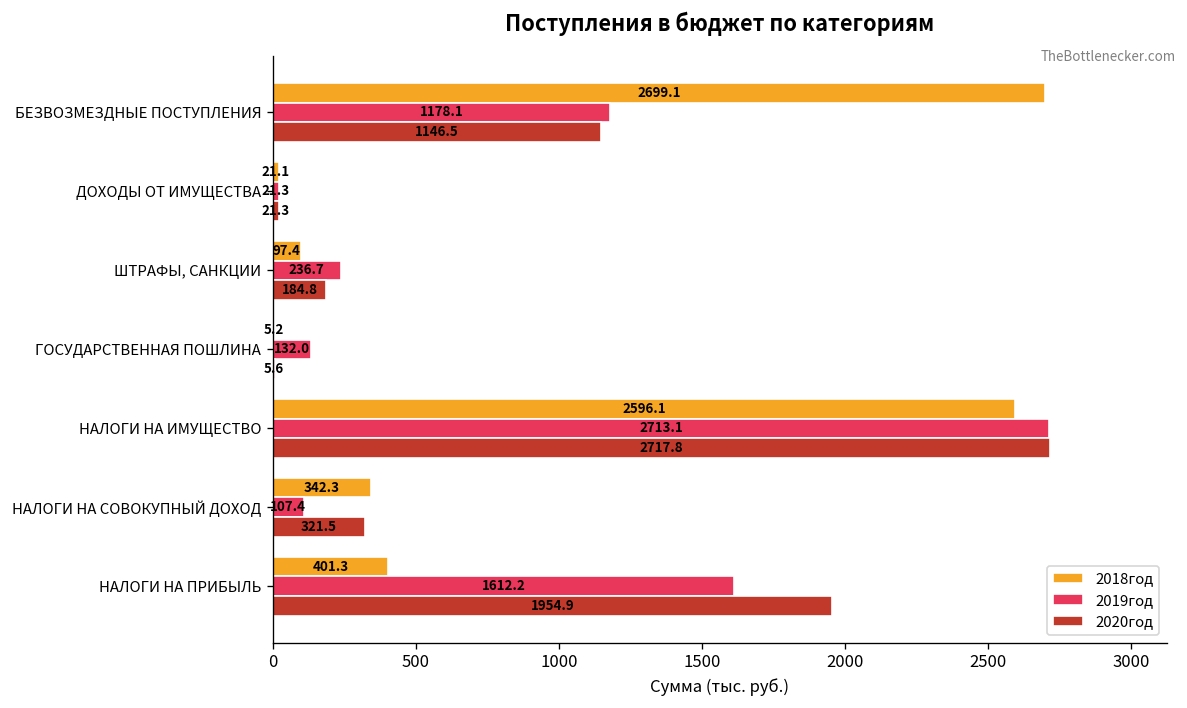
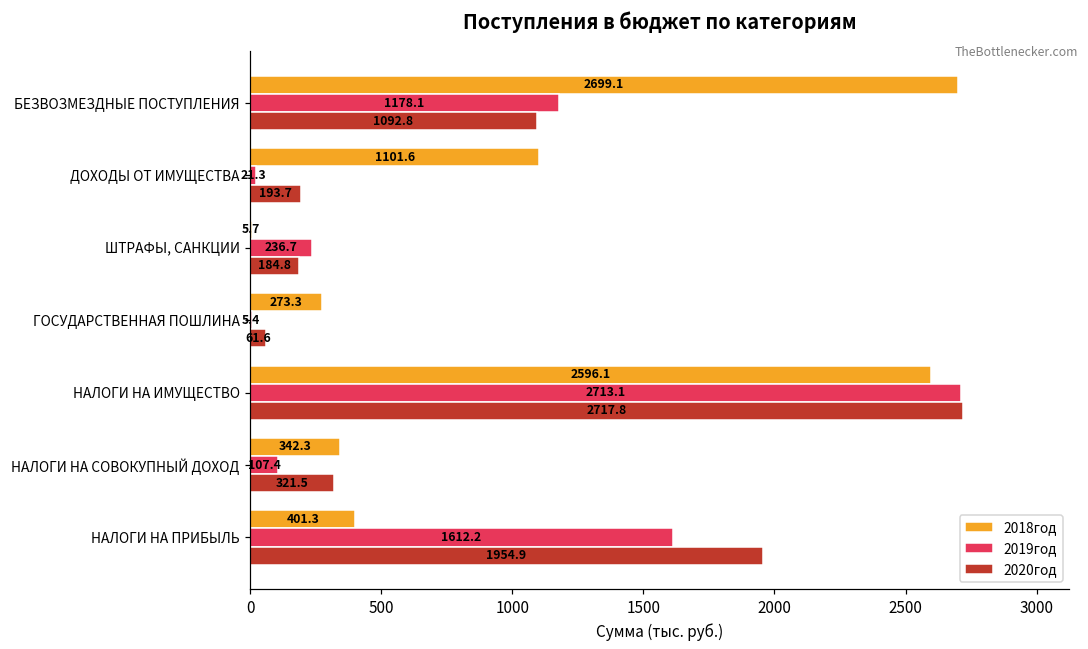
  {
    "2018год": {
      "БЕЗВОЗМЕЗДНЫЕ ПОСТУПЛЕНИЯ": 2699.1,
-     "ДОХОДЫ ОТ ИМУЩЕСТВА": 21.1,
-     "ШТРАФЫ, САНКЦИИ": 97.4,
-     "ГОСУДАРСТВЕННАЯ ПОШЛИНА": 5.2,
+     "ДОХОДЫ ОТ ИМУЩЕСТВА": 1101.6,
+     "ШТРАФЫ, САНКЦИИ": 5.7,
+     "ГОСУДАРСТВЕННАЯ ПОШЛИНА": 273.3,
      "НАЛОГИ НА ИМУЩЕСТВО": 2596.1,
      "НАЛОГИ НА СОВОКУПНЫЙ ДОХОД": 342.3,
      "НАЛОГИ НА ПРИБЫЛЬ": 401.3
    },
    "2019год": {
      "БЕЗВОЗМЕЗДНЫЕ ПОСТУПЛЕНИЯ": 1178.1,
      "ДОХОДЫ ОТ ИМУЩЕСТВА": 21.3,
      "ШТРАФЫ, САНКЦИИ": 236.7,
-     "ГОСУДАРСТВЕННАЯ ПОШЛИНА": 132.0,
+     "ГОСУДАРСТВЕННАЯ ПОШЛИНА": 5.4,
      "НАЛОГИ НА ИМУЩЕСТВО": 2713.1,
      "НАЛОГИ НА СОВОКУПНЫЙ ДОХОД": 107.4,
      "НАЛОГИ НА ПРИБЫЛЬ": 1612.2
    },
    "2020год": {
-     "БЕЗВОЗМЕЗДНЫЕ ПОСТУПЛЕНИЯ": 1146.5,
-     "ДОХОДЫ ОТ ИМУЩЕСТВА": 21.3,
+     "БЕЗВОЗМЕЗДНЫЕ ПОСТУПЛЕНИЯ": 1092.8,
+     "ДОХОДЫ ОТ ИМУЩЕСТВА": 193.7,
      "ШТРАФЫ, САНКЦИИ": 184.8,
-     "ГОСУДАРСТВЕННАЯ ПОШЛИНА": 5.6,
+     "ГОСУДАРСТВЕННАЯ ПОШЛИНА": 61.6,
      "НАЛОГИ НА ИМУЩЕСТВО": 2717.8,
      "НАЛОГИ НА СОВОКУПНЫЙ ДОХОД": 321.5,
      "НАЛОГИ НА ПРИБЫЛЬ": 1954.9
    }
  }
